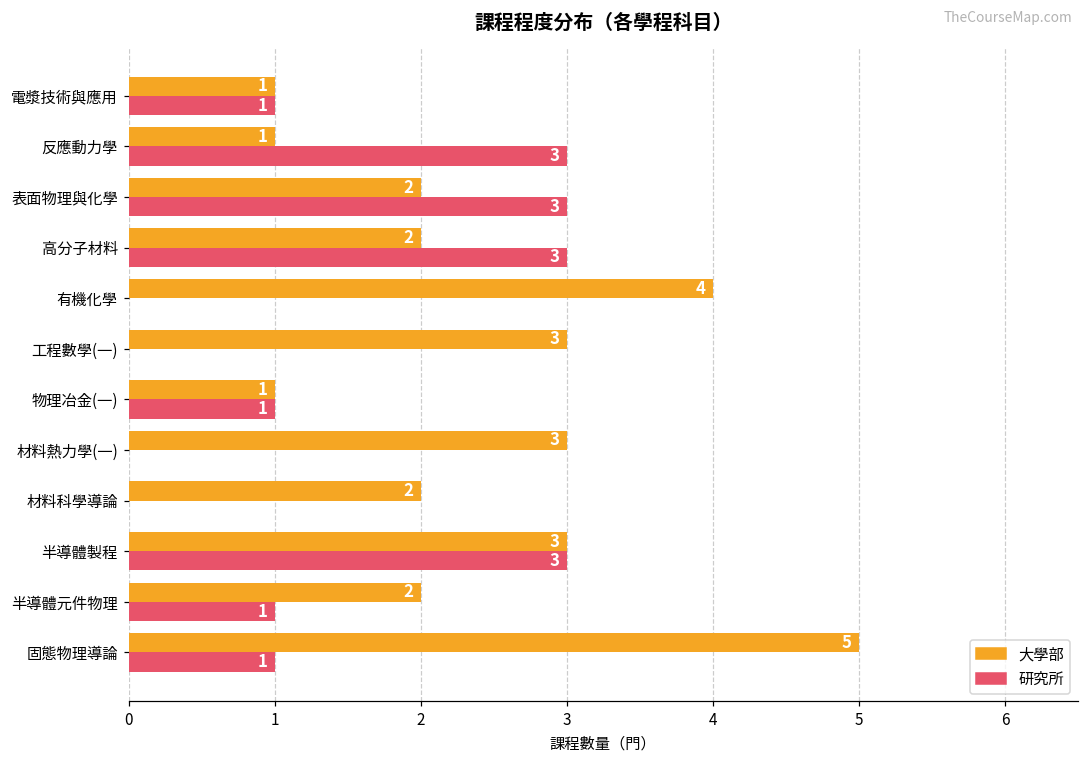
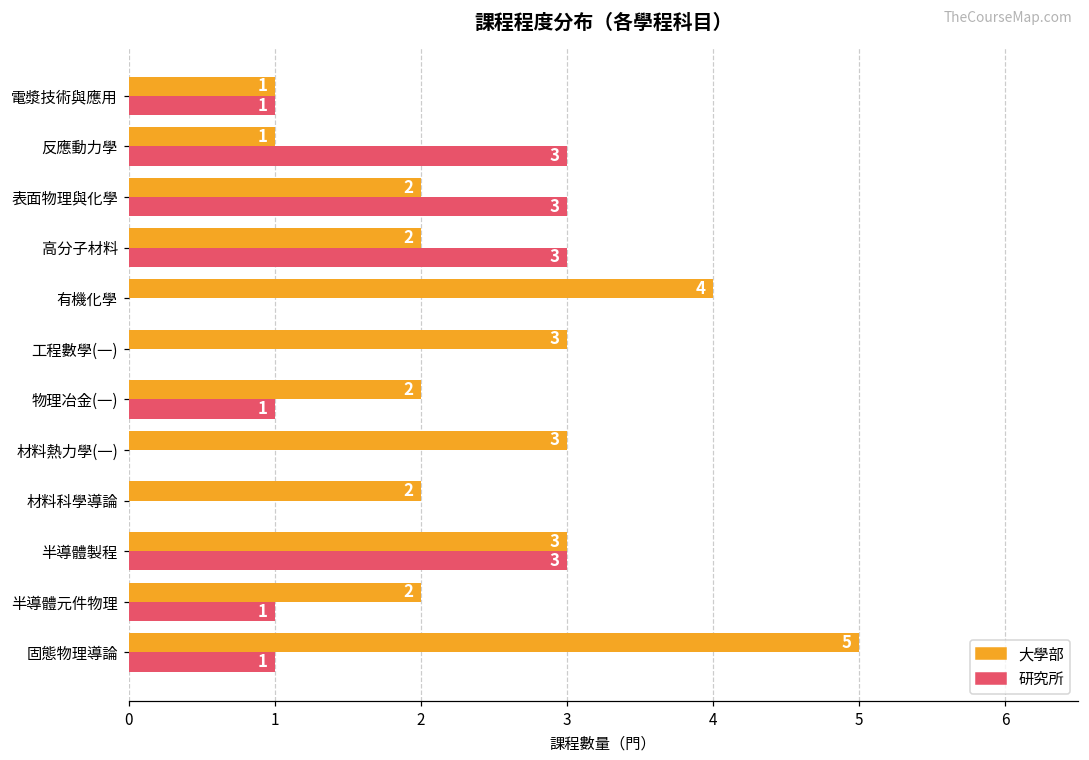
  {
    "大學部": {
      "電漿技術與應用": 1,
      "反應動力學": 1,
      "表面物理與化學": 2,
      "高分子材料": 2,
      "有機化學": 4,
      "工程數學(一)": 3,
-     "物理冶金(一)": 1,
+     "物理冶金(一)": 2,
      "材料熱力學(一)": 3,
      "材料科學導論": 2,
      "半導體製程": 3,
      "半導體元件物理": 2,
      "固態物理導論": 5
    },
    "研究所": {
      "電漿技術與應用": 1,
      "反應動力學": 3,
      "表面物理與化學": 3,
      "高分子材料": 3,
      "物理冶金(一)": 1,
      "半導體製程": 3,
      "半導體元件物理": 1,
      "固態物理導論": 1
    }
  }
